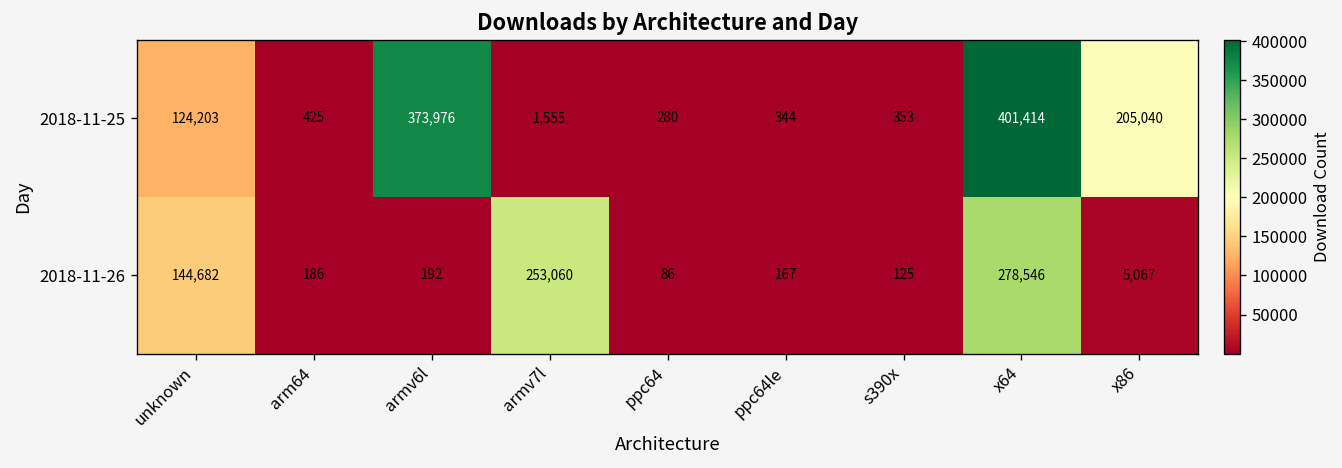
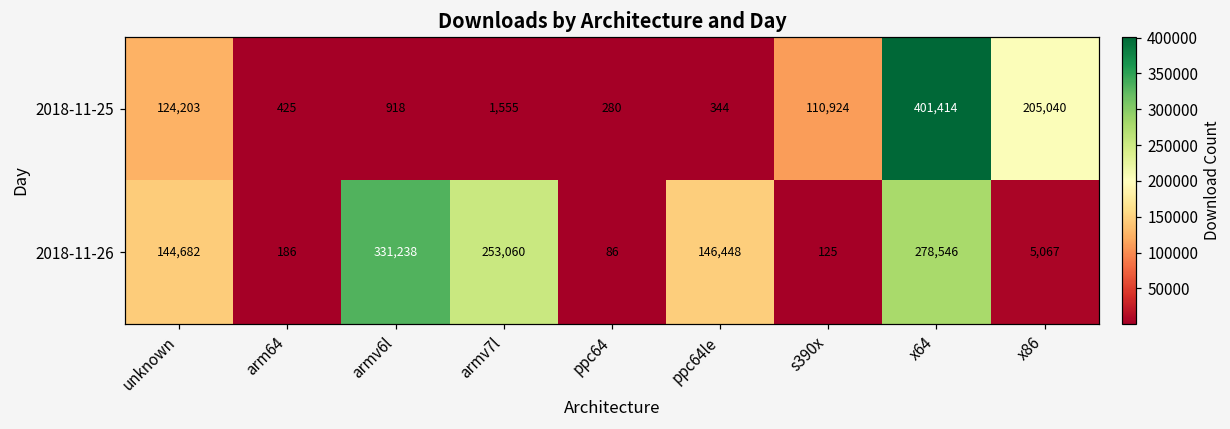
  {
    "2018-11-25": {
      "unknown": "124,203",
      "arm64": "425",
-     "armv6l": "373,976",
+     "armv6l": "918",
      "armv7l": "1,555",
      "ppc64": "280",
      "ppc64le": "344",
-     "s390x": "353",
+     "s390x": "110,924",
      "x64": "401,414",
      "x86": "205,040"
    },
    "2018-11-26": {
      "unknown": "144,682",
      "arm64": "186",
-     "armv6l": "192",
+     "armv6l": "331,238",
      "armv7l": "253,060",
      "ppc64": "86",
-     "ppc64le": "167",
+     "ppc64le": "146,448",
      "s390x": "125",
      "x64": "278,546",
      "x86": "5,067"
    }
  }
